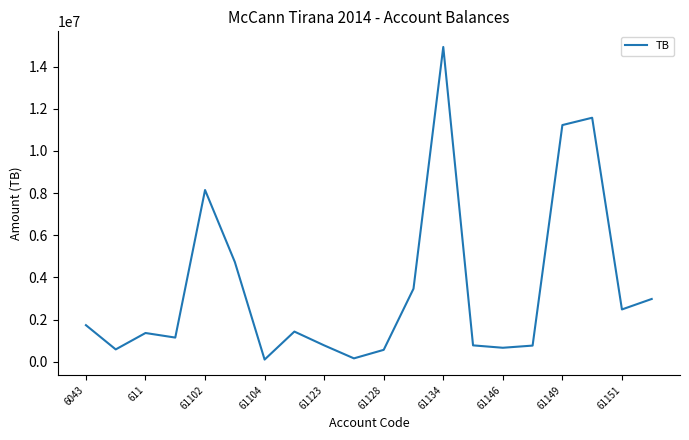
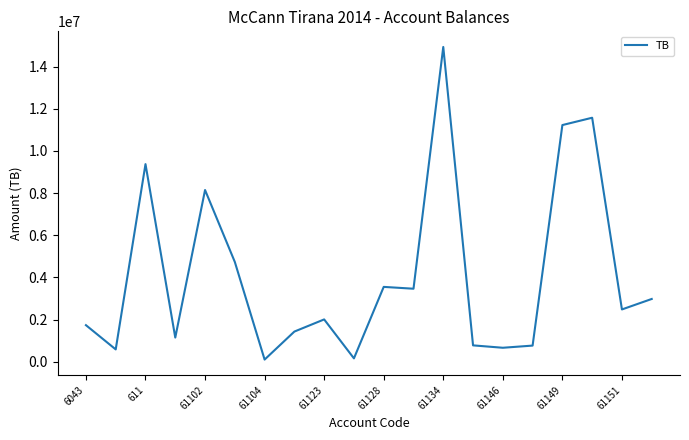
  {
    "6043": 1700000,
-   "611": 1400000,
+   "611": 9400000,
    "61102": 8100000,
    "61104": 100000,
-   "61123": 800000,
-   "61128": 600000,
+   "61123": 2000000,
+   "61128": 3600000,
    "61134": 14900000,
    "61146": 700000,
    "61149": 11200000,
    "61151": 2500000
  }
